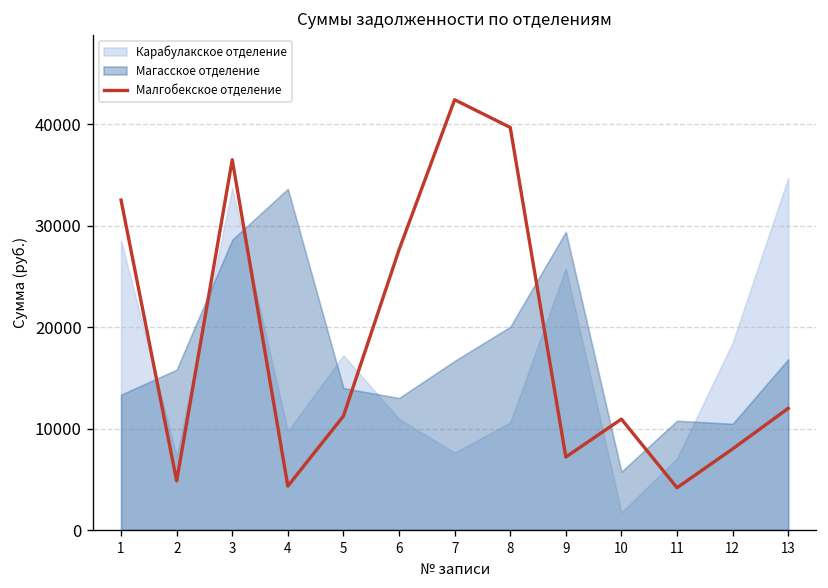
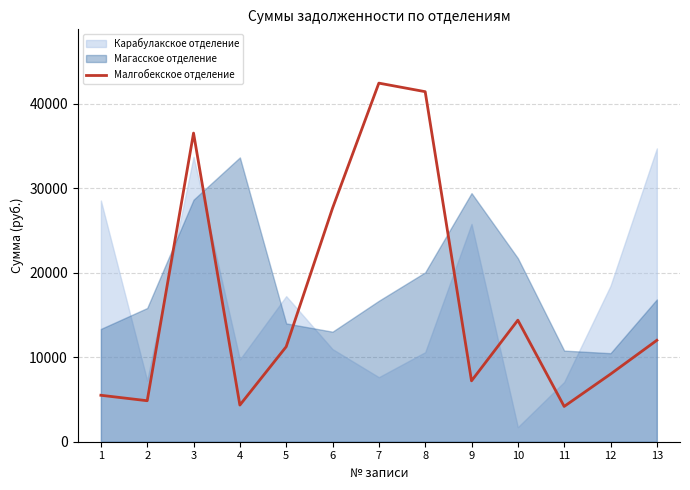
  {
    "Малгобекское отделение": {
-     "1": 33000,
+     "1": 5000,
      "2": 5000,
      "3": 37000,
      "4": 4000,
      "5": 11000,
      "6": 28000,
      "7": 42000,
-     "8": 40000,
+     "8": 41000,
      "9": 7000,
-     "10": 11000,
+     "10": 14000,
      "11": 4000,
      "12": 8000,
      "13": 12000
    },
    "Карабулакское отделение": {
      "1": 29000,
      "2": 7000,
      "3": 34000,
      "4": 10000,
      "5": 17000,
      "6": 11000,
      "7": 8000,
      "8": 11000,
      "9": 26000,
      "10": 2000,
      "11": 7000,
      "12": 18000,
      "13": 35000
    },
    "Магасское отделение": {
      "1": 13000,
      "2": 16000,
      "3": 29000,
      "4": 34000,
      "5": 14000,
      "6": 13000,
      "7": 17000,
      "8": 20000,
      "9": 29000,
-     "10": 6000,
+     "10": 22000,
      "11": 11000,
      "12": 10000,
      "13": 17000
    }
  }
